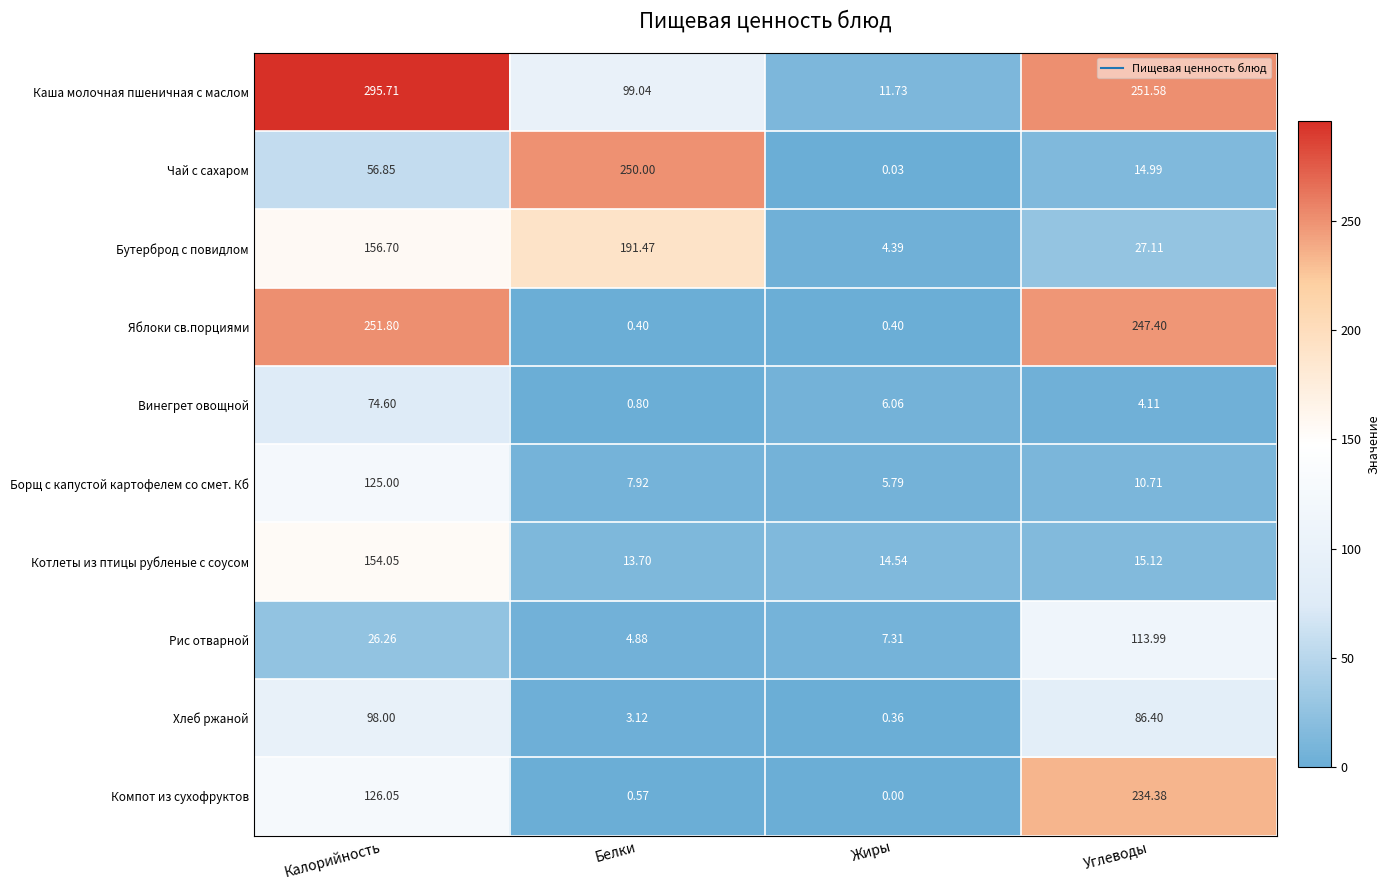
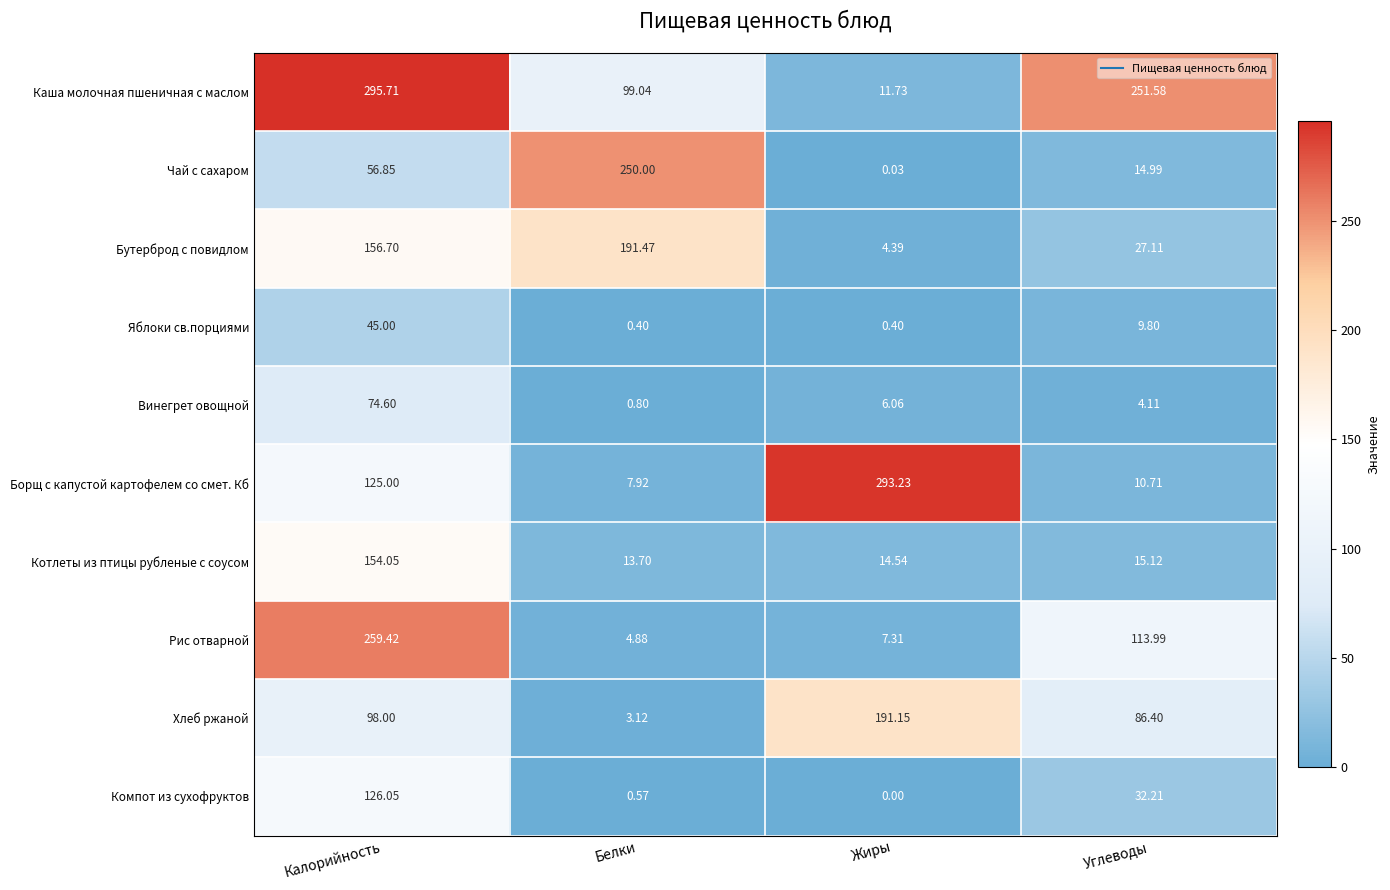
  {
    "Каша молочная пшеничная с маслом": {
      "Калорийность": 295.71,
      "Белки": 99.04,
      "Жиры": 11.73,
      "Углеводы": 251.58
    },
    "Чай с сахаром": {
      "Калорийность": 56.85,
      "Белки": 250.00,
      "Жиры": 0.03,
      "Углеводы": 14.99
    },
    "Бутерброд с повидлом": {
      "Калорийность": 156.70,
      "Белки": 191.47,
      "Жиры": 4.39,
      "Углеводы": 27.11
    },
    "Яблоки св.порциями": {
-     "Калорийность": 251.80,
+     "Калорийность": 45.00,
      "Белки": 0.40,
      "Жиры": 0.40,
-     "Углеводы": 247.40
+     "Углеводы": 9.80
    },
    "Винегрет овощной": {
      "Калорийность": 74.60,
      "Белки": 0.80,
      "Жиры": 6.06,
      "Углеводы": 4.11
    },
    "Борщ с капустой картофелем со смет. Кб": {
      "Калорийность": 125.00,
      "Белки": 7.92,
-     "Жиры": 5.79,
+     "Жиры": 293.23,
      "Углеводы": 10.71
    },
    "Котлеты из птицы рубленые с соусом": {
      "Калорийность": 154.05,
      "Белки": 13.70,
      "Жиры": 14.54,
      "Углеводы": 15.12
    },
    "Рис отварной": {
-     "Калорийность": 26.26,
+     "Калорийность": 259.42,
      "Белки": 4.88,
      "Жиры": 7.31,
      "Углеводы": 113.99
    },
    "Хлеб ржаной": {
      "Калорийность": 98.00,
      "Белки": 3.12,
-     "Жиры": 0.36,
+     "Жиры": 191.15,
      "Углеводы": 86.40
    },
    "Компот из сухофруктов": {
      "Калорийность": 126.05,
      "Белки": 0.57,
      "Жиры": 0.00,
-     "Углеводы": 234.38
+     "Углеводы": 32.21
    }
  }
